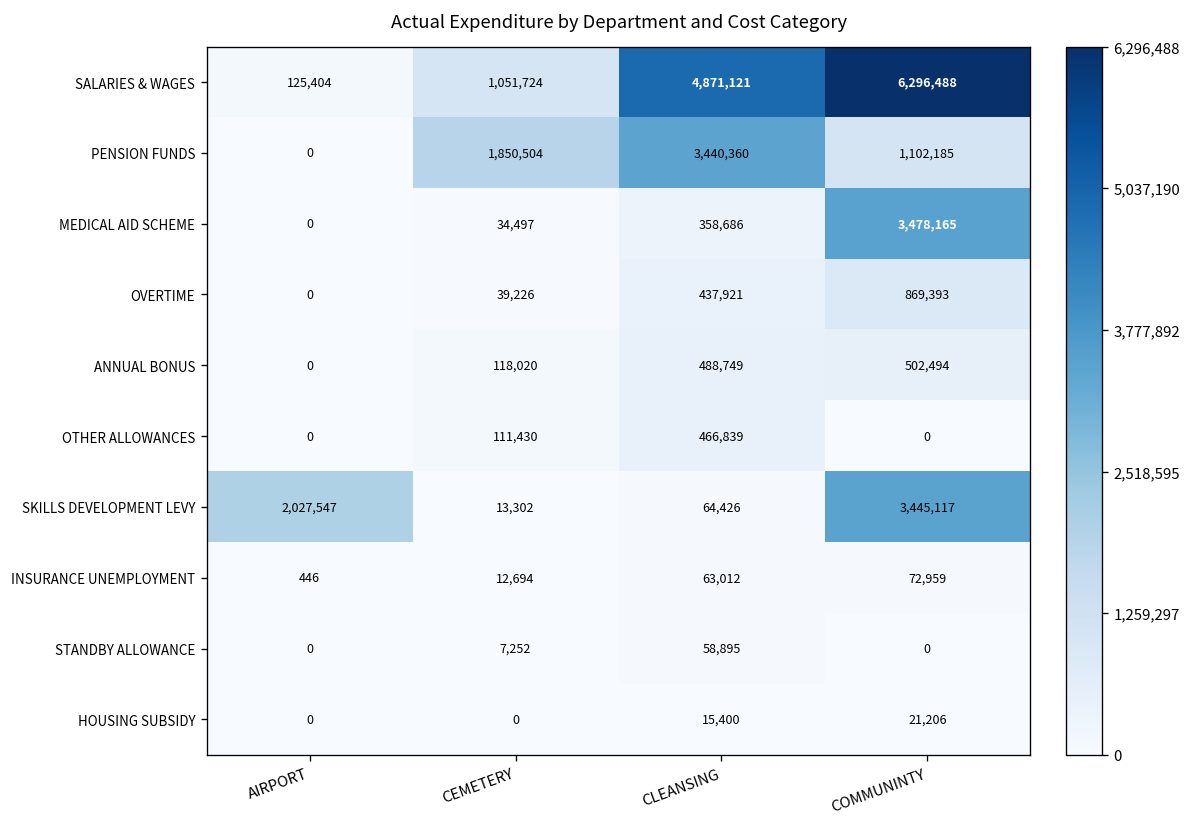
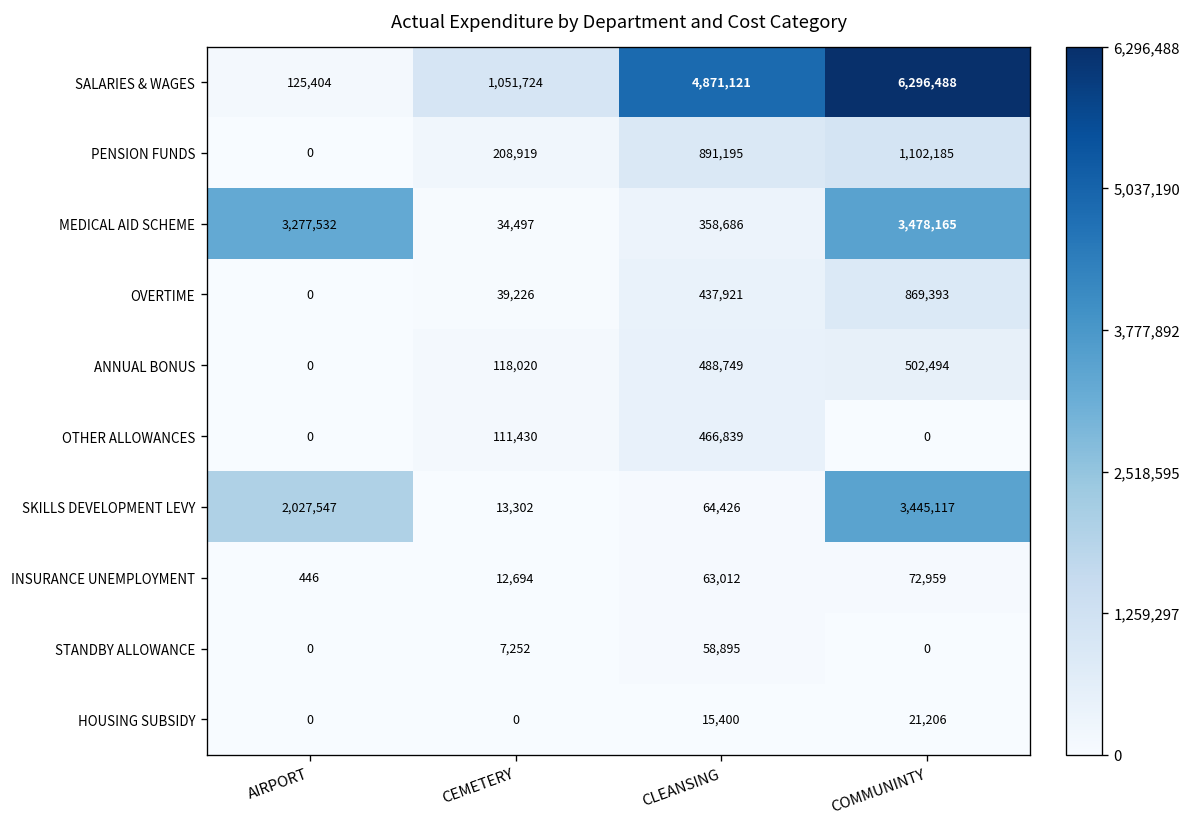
  {
    "SALARIES & WAGES": {
      "AIRPORT": "125,404",
      "CEMETERY": "1,051,724",
      "CLEANSING": "4,871,121",
      "COMMUNINTY": "6,296,488"
    },
    "PENSION FUNDS": {
      "AIRPORT": "0",
-     "CEMETERY": "1,850,504",
-     "CLEANSING": "3,440,360",
+     "CEMETERY": "208,919",
+     "CLEANSING": "891,195",
      "COMMUNINTY": "1,102,185"
    },
    "MEDICAL AID SCHEME": {
-     "AIRPORT": "0",
+     "AIRPORT": "3,277,532",
      "CEMETERY": "34,497",
      "CLEANSING": "358,686",
      "COMMUNINTY": "3,478,165"
    },
    "OVERTIME": {
      "AIRPORT": "0",
      "CEMETERY": "39,226",
      "CLEANSING": "437,921",
      "COMMUNINTY": "869,393"
    },
    "ANNUAL BONUS": {
      "AIRPORT": "0",
      "CEMETERY": "118,020",
      "CLEANSING": "488,749",
      "COMMUNINTY": "502,494"
    },
    "OTHER ALLOWANCES": {
      "AIRPORT": "0",
      "CEMETERY": "111,430",
      "CLEANSING": "466,839",
      "COMMUNINTY": "0"
    },
    "SKILLS DEVELOPMENT LEVY": {
      "AIRPORT": "2,027,547",
      "CEMETERY": "13,302",
      "CLEANSING": "64,426",
      "COMMUNINTY": "3,445,117"
    },
    "INSURANCE UNEMPLOYMENT": {
      "AIRPORT": "446",
      "CEMETERY": "12,694",
      "CLEANSING": "63,012",
      "COMMUNINTY": "72,959"
    },
    "STANDBY ALLOWANCE": {
      "AIRPORT": "0",
      "CEMETERY": "7,252",
      "CLEANSING": "58,895",
      "COMMUNINTY": "0"
    },
    "HOUSING SUBSIDY": {
      "AIRPORT": "0",
      "CEMETERY": "0",
      "CLEANSING": "15,400",
      "COMMUNINTY": "21,206"
    }
  }
